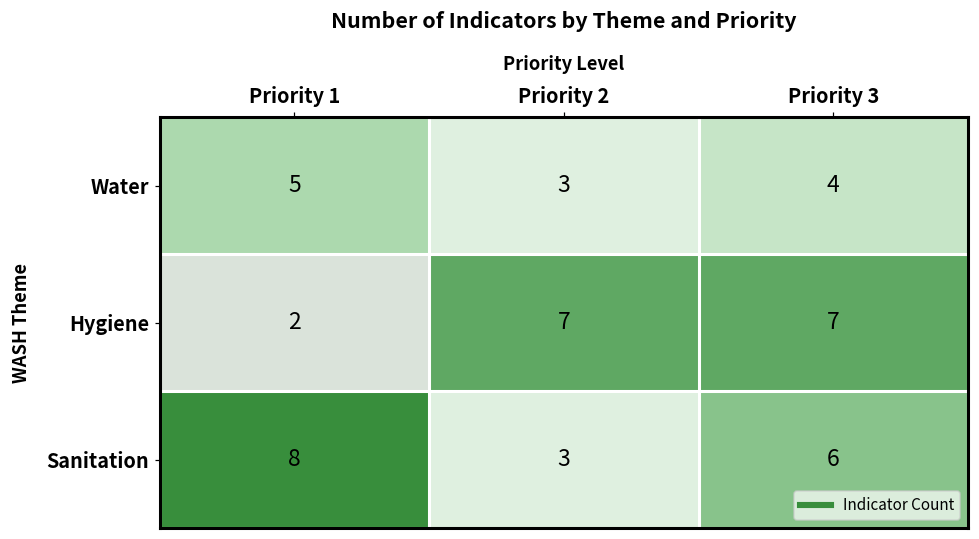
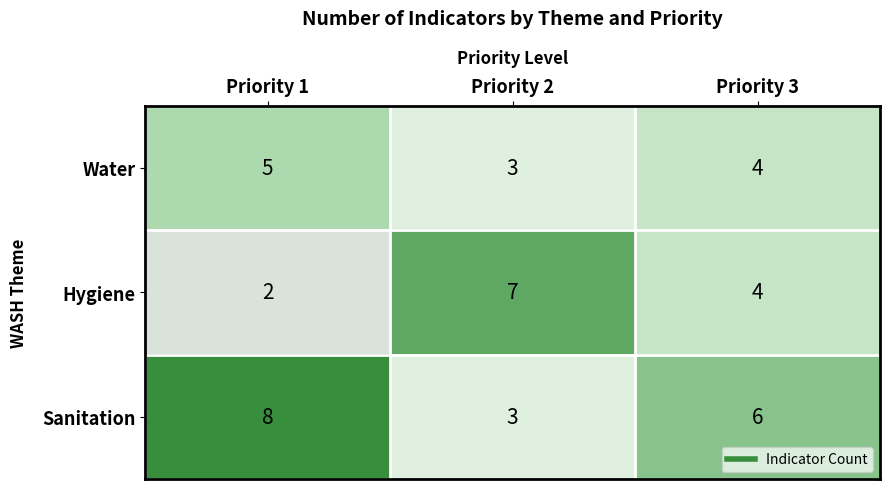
  {
    "Water": {
      "Priority 1": 5,
      "Priority 2": 3,
      "Priority 3": 4
    },
    "Hygiene": {
      "Priority 1": 2,
      "Priority 2": 7,
-     "Priority 3": 7
+     "Priority 3": 4
    },
    "Sanitation": {
      "Priority 1": 8,
      "Priority 2": 3,
      "Priority 3": 6
    }
  }
